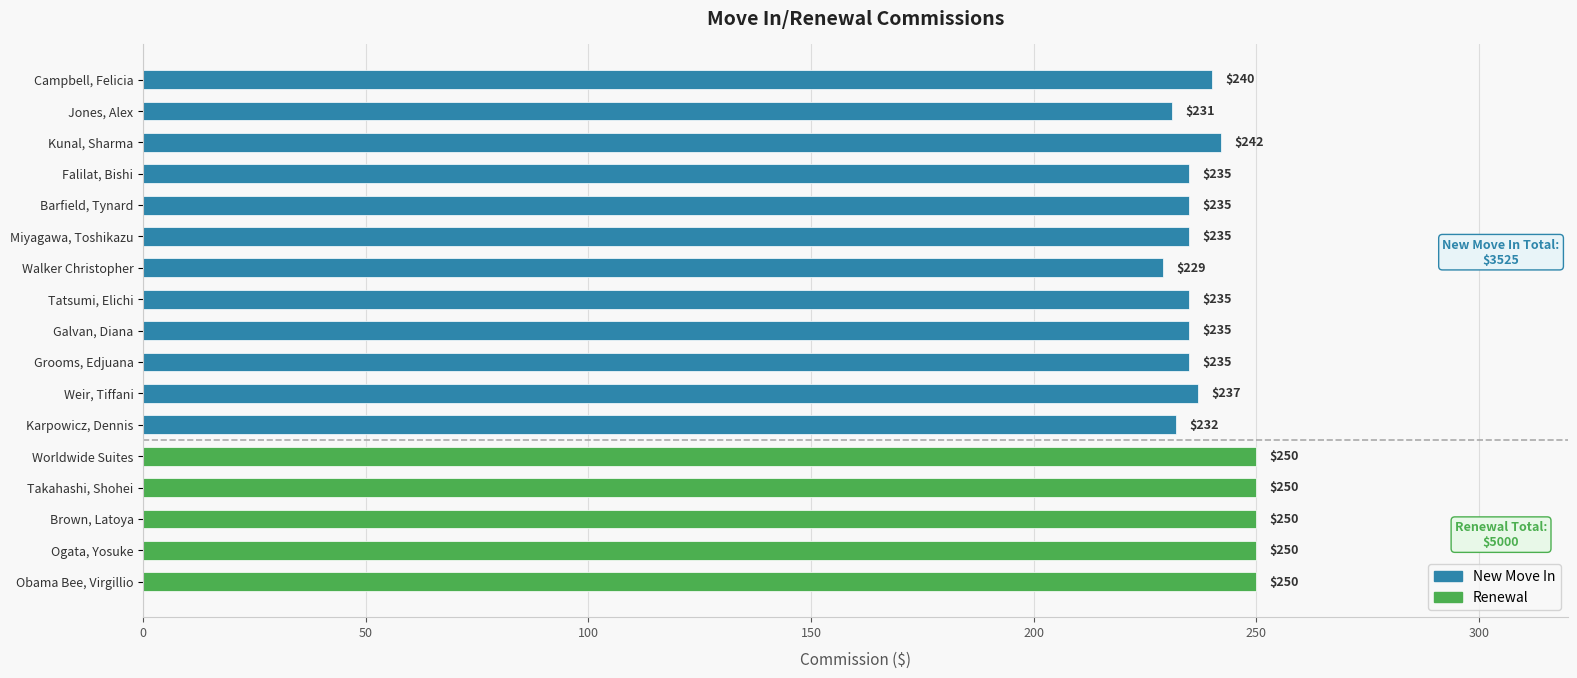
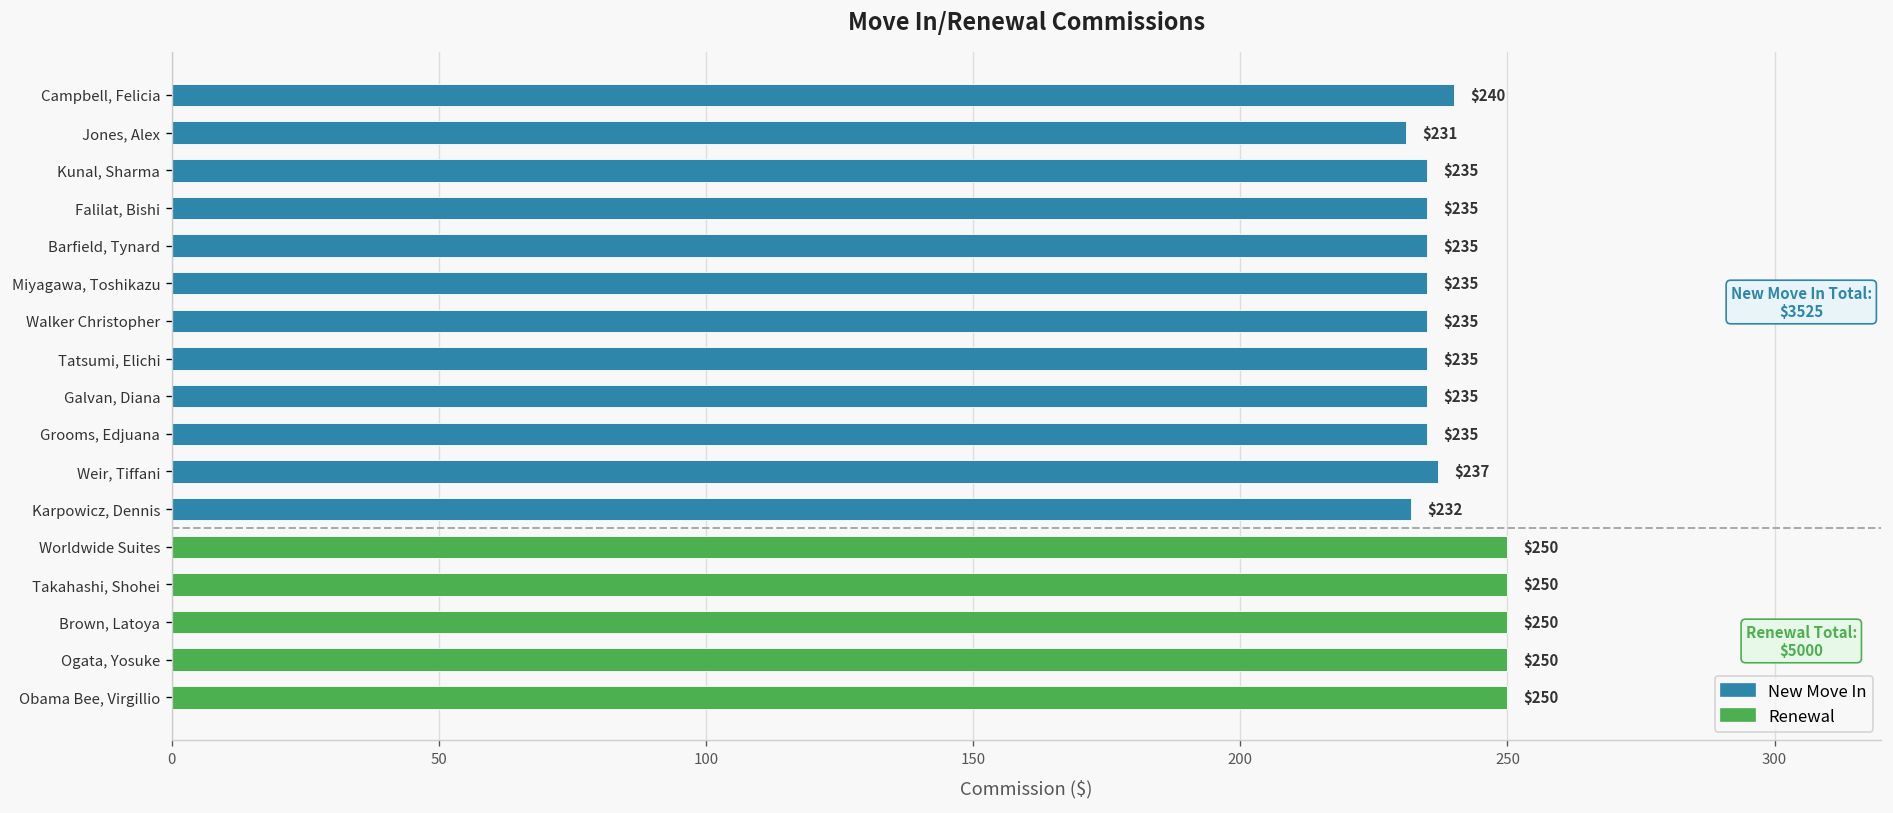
  {
    "Campbell, Felicia": "$240",
    "Jones, Alex": "$231",
-   "Kunal, Sharma": "$242",
+   "Kunal, Sharma": "$235",
    "Falilat, Bishi": "$235",
    "Barfield, Tynard": "$235",
    "Miyagawa, Toshikazu": "$235",
-   "Walker Christopher": "$229",
+   "Walker Christopher": "$235",
    "Tatsumi, Elichi": "$235",
    "Galvan, Diana": "$235",
    "Grooms, Edjuana": "$235",
    "Weir, Tiffani": "$237",
    "Karpowicz, Dennis": "$232",
    "Worldwide Suites": "$250",
    "Takahashi, Shohei": "$250",
    "Brown, Latoya": "$250",
    "Ogata, Yosuke": "$250",
    "Obama Bee, Virgillio": "$250"
  }
